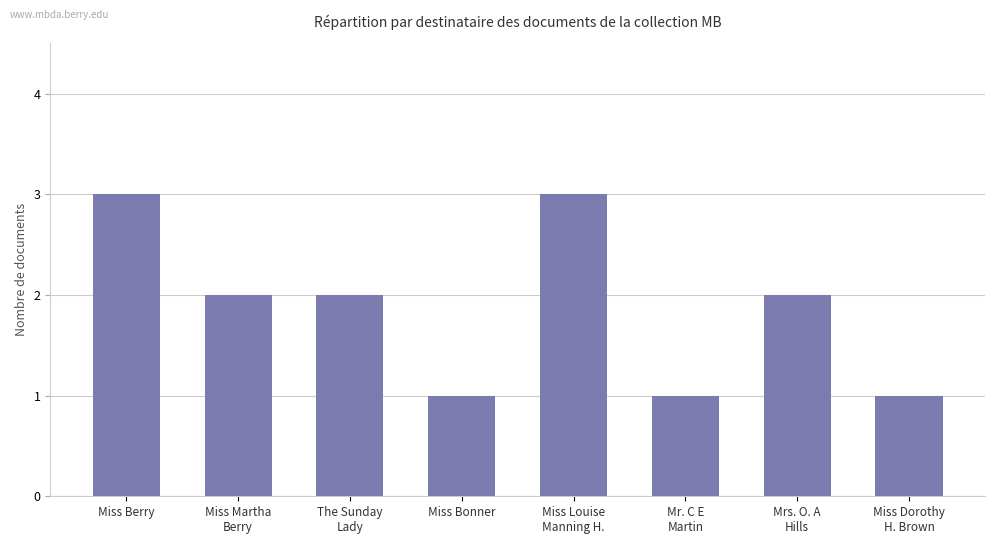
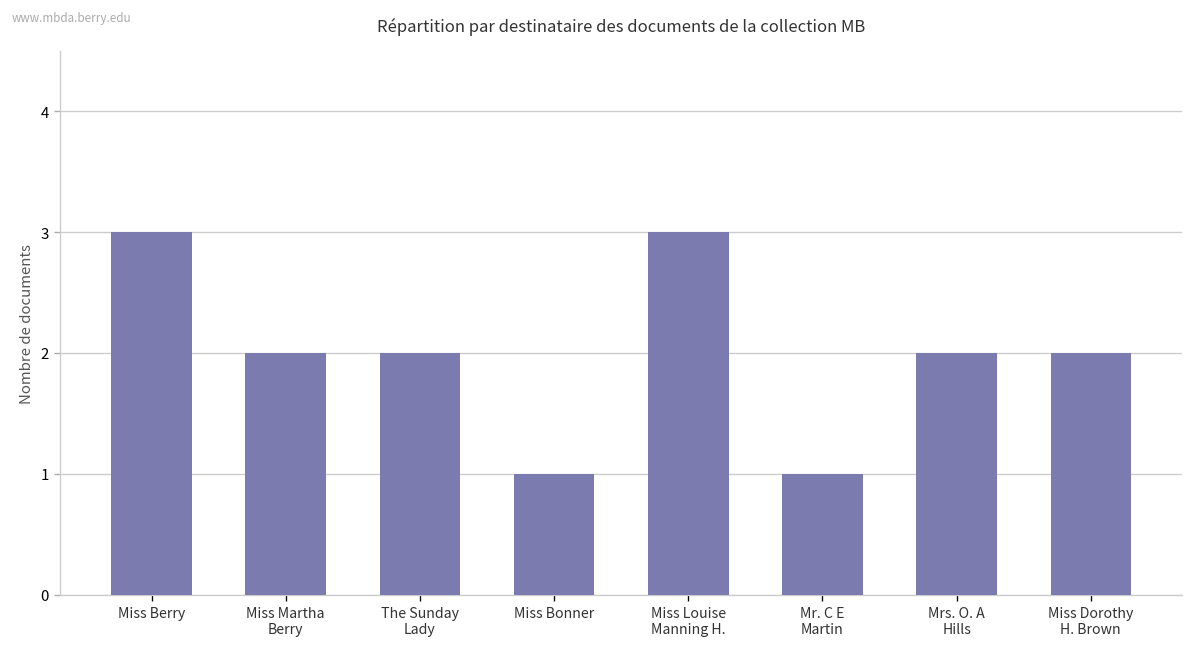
  {
    "Miss Berry": 3,
    "Miss Martha Berry": 2,
    "The Sunday Lady": 2,
    "Miss Bonner": 1,
    "Miss Louise Manning H.": 3,
    "Mr. C E Martin": 1,
    "Mrs. O. A Hills": 2,
-   "Miss Dorothy H. Brown": 1
+   "Miss Dorothy H. Brown": 2
  }
